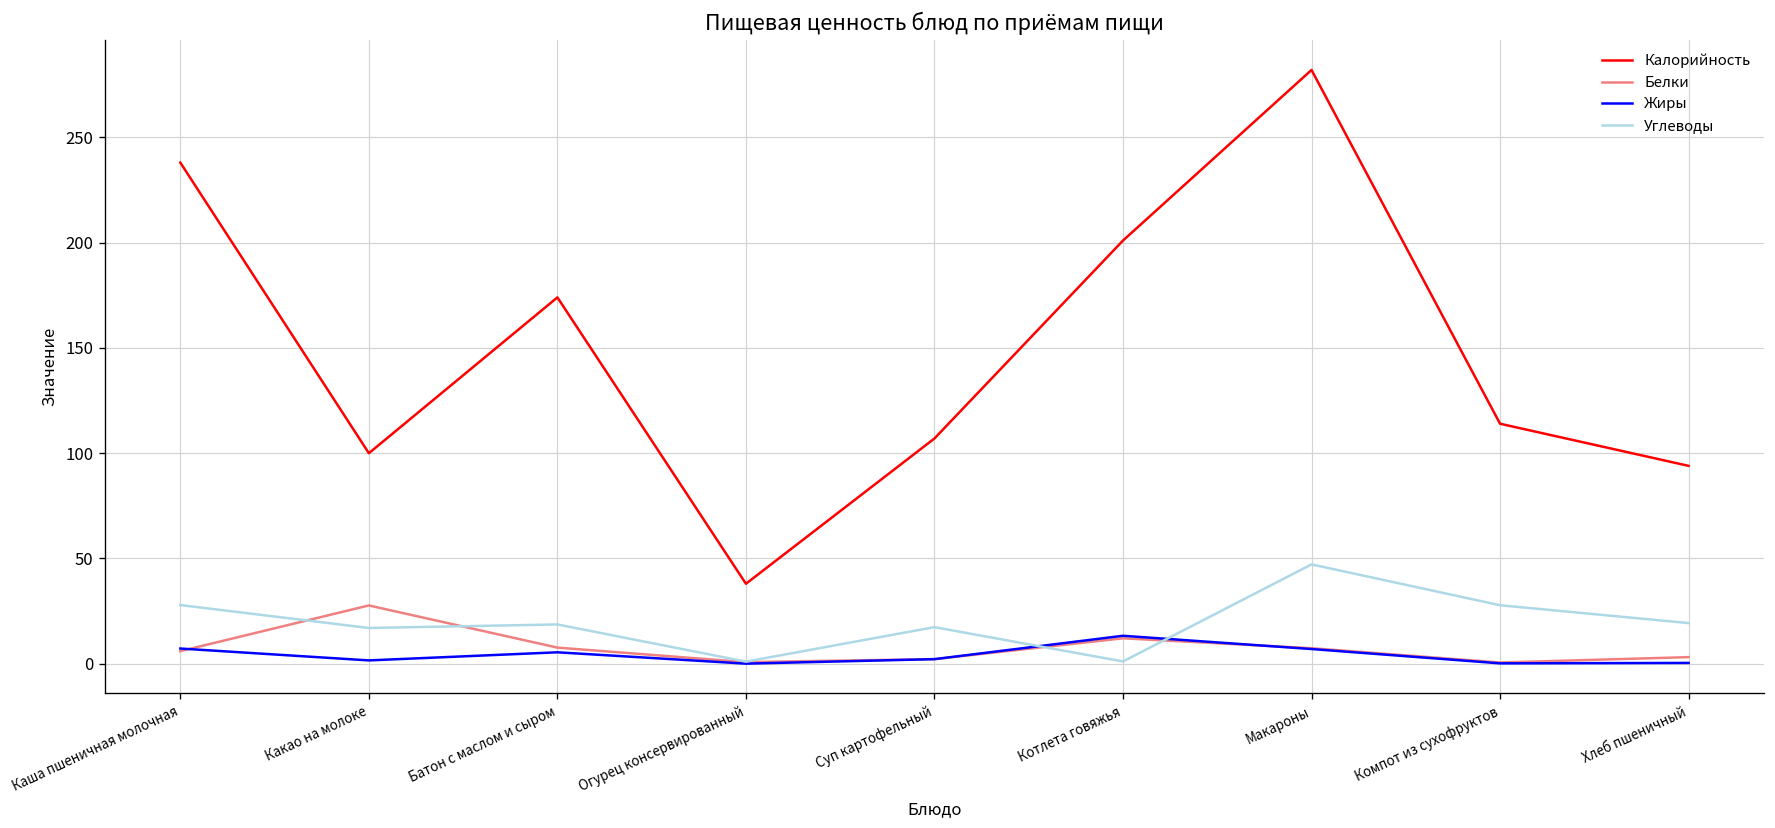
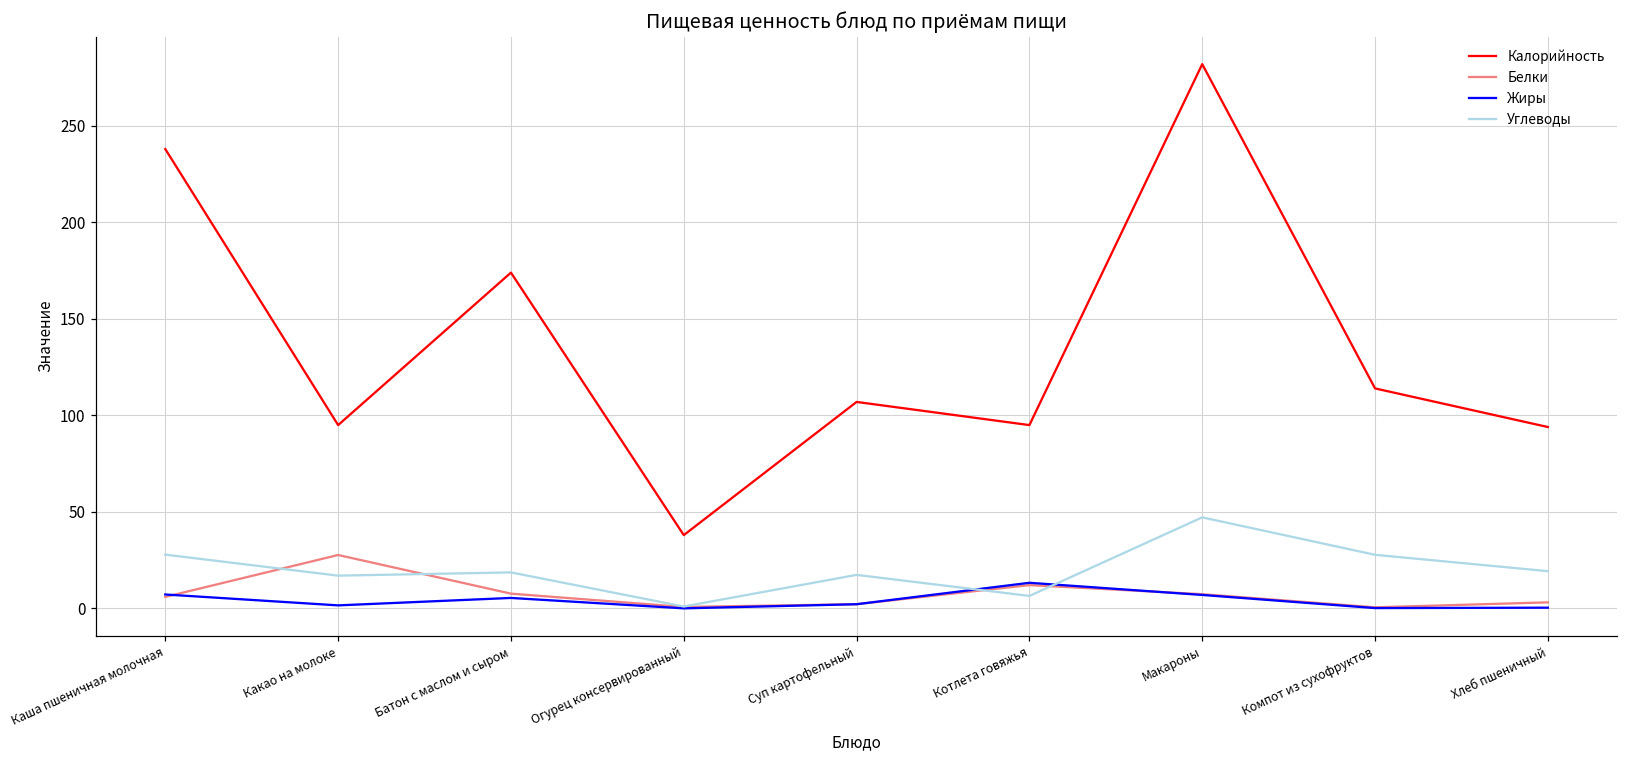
  {
    "Калорийность": {
      "Каша пшеничная молочная": 238,
-     "Какао на молоке": 100,
+     "Какао на молоке": 95,
      "Батон с маслом и сыром": 174,
      "Огурец консервированный": 38,
      "Суп картофельный": 107,
-     "Котлета говяжья": 201,
+     "Котлета говяжья": 95,
      "Макароны": 282,
      "Компот из сухофруктов": 114,
      "Хлеб пшеничный": 94
    },
    "Белки": {
      "Какао на молоке": 28,
      "Батон с маслом и сыром": 8,
      "Хлеб пшеничный": 3
    },
    "Жиры": {
      "Какао на молоке": 2,
      "Батон с маслом и сыром": 5,
      "Хлеб пшеничный": 0
    },
    "Углеводы": {
      "Каша пшеничная молочная": 28,
      "Какао на молоке": 17,
      "Батон с маслом и сыром": 19,
      "Суп картофельный": 17,
-     "Котлета говяжья": 1,
+     "Котлета говяжья": 7,
      "Макароны": 47,
      "Компот из сухофруктов": 28,
      "Хлеб пшеничный": 19
    }
  }
